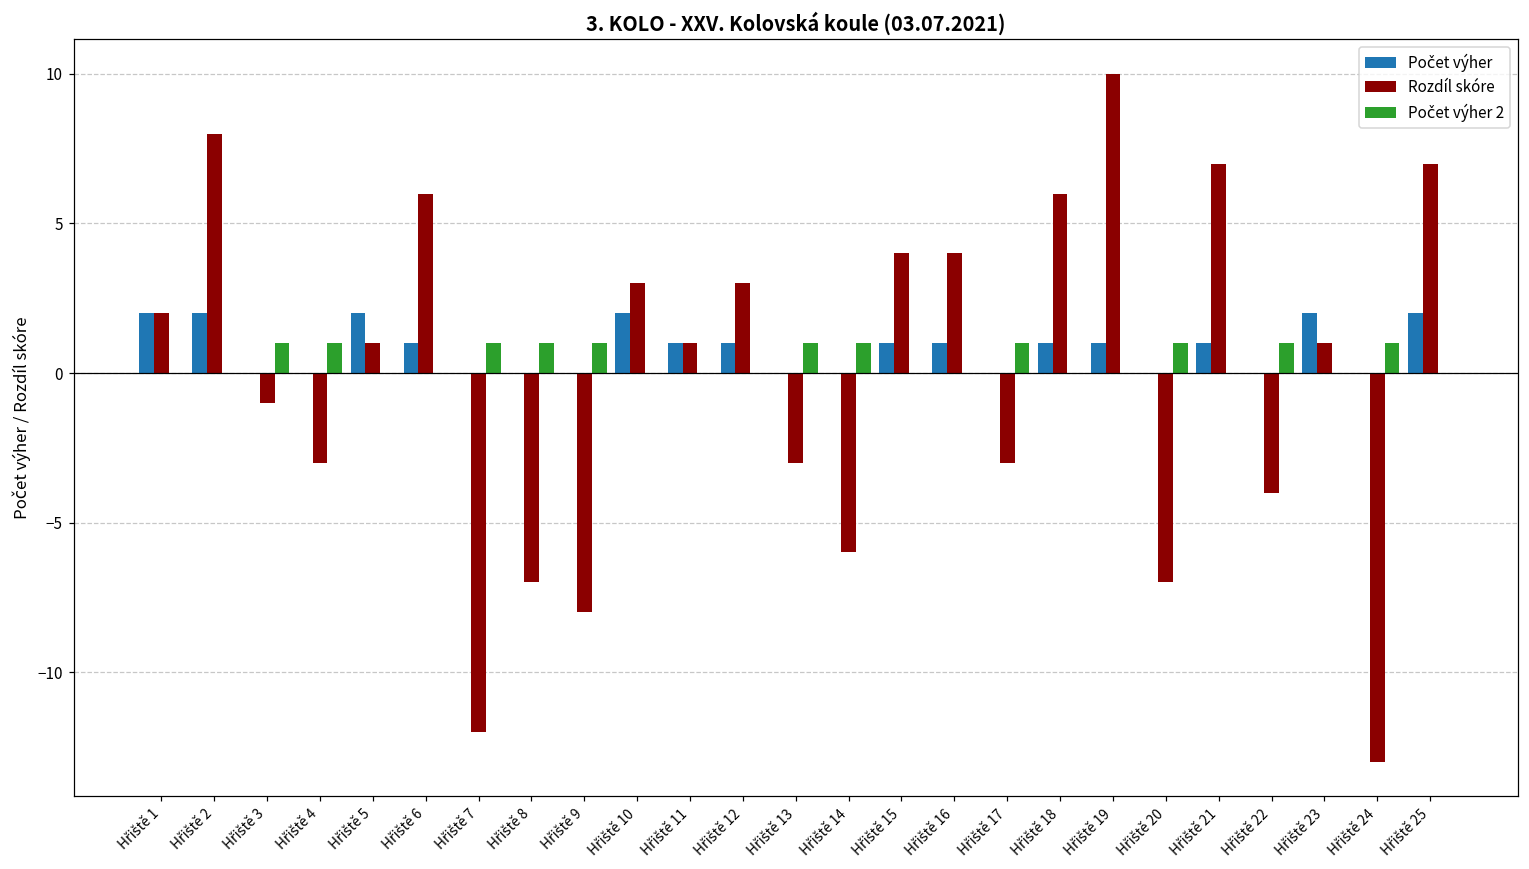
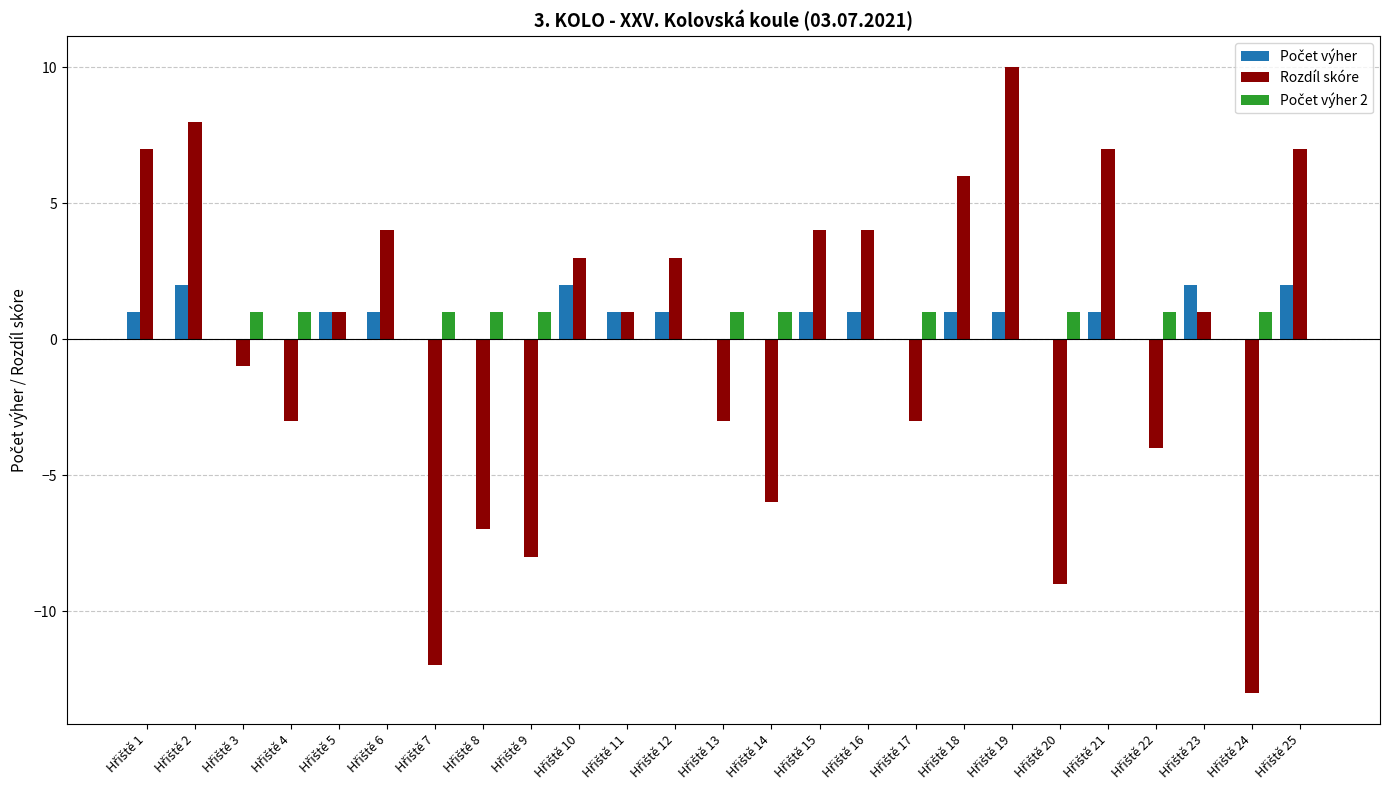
  {
    "Počet výher": {
-     "Hřiště 1": 2,
+     "Hřiště 1": 1,
      "Hřiště 2": 2,
      "Hřiště 3": 0,
      "Hřiště 4": 0,
-     "Hřiště 5": 2,
+     "Hřiště 5": 1,
      "Hřiště 6": 1,
      "Hřiště 7": 0,
      "Hřiště 8": 0,
      "Hřiště 9": 0,
      "Hřiště 10": 2,
      "Hřiště 11": 1,
      "Hřiště 12": 1,
      "Hřiště 13": 0,
      "Hřiště 14": 0,
      "Hřiště 15": 1,
      "Hřiště 16": 1,
      "Hřiště 17": 0,
      "Hřiště 18": 1,
      "Hřiště 19": 1,
      "Hřiště 20": 0,
      "Hřiště 21": 1,
      "Hřiště 22": 0,
      "Hřiště 23": 2,
      "Hřiště 24": 0,
      "Hřiště 25": 2
    },
    "Rozdíl skóre": {
-     "Hřiště 1": 2,
+     "Hřiště 1": 7,
      "Hřiště 2": 8,
      "Hřiště 3": -1,
      "Hřiště 4": -3,
      "Hřiště 5": 1,
-     "Hřiště 6": 6,
+     "Hřiště 6": 4,
      "Hřiště 7": -12,
      "Hřiště 8": -7,
      "Hřiště 9": -8,
      "Hřiště 10": 3,
      "Hřiště 11": 1,
      "Hřiště 12": 3,
      "Hřiště 13": -3,
      "Hřiště 14": -6,
      "Hřiště 15": 4,
      "Hřiště 16": 4,
      "Hřiště 17": -3,
      "Hřiště 18": 6,
      "Hřiště 19": 10,
-     "Hřiště 20": -7,
+     "Hřiště 20": -9,
      "Hřiště 21": 7,
      "Hřiště 22": -4,
      "Hřiště 23": 1,
      "Hřiště 24": -13,
      "Hřiště 25": 7
    },
    "Počet výher 2": {
      "Hřiště 1": 0,
      "Hřiště 2": 0,
      "Hřiště 3": 1,
      "Hřiště 4": 1,
      "Hřiště 5": 0,
      "Hřiště 6": 0,
      "Hřiště 7": 1,
      "Hřiště 8": 1,
      "Hřiště 9": 1,
      "Hřiště 10": 0,
      "Hřiště 11": 0,
      "Hřiště 12": 0,
      "Hřiště 13": 1,
      "Hřiště 14": 1,
      "Hřiště 15": 0,
      "Hřiště 16": 0,
      "Hřiště 17": 1,
      "Hřiště 18": 0,
      "Hřiště 19": 0,
      "Hřiště 20": 1,
      "Hřiště 21": 0,
      "Hřiště 22": 1,
      "Hřiště 23": 0,
      "Hřiště 24": 1,
      "Hřiště 25": 0
    }
  }
